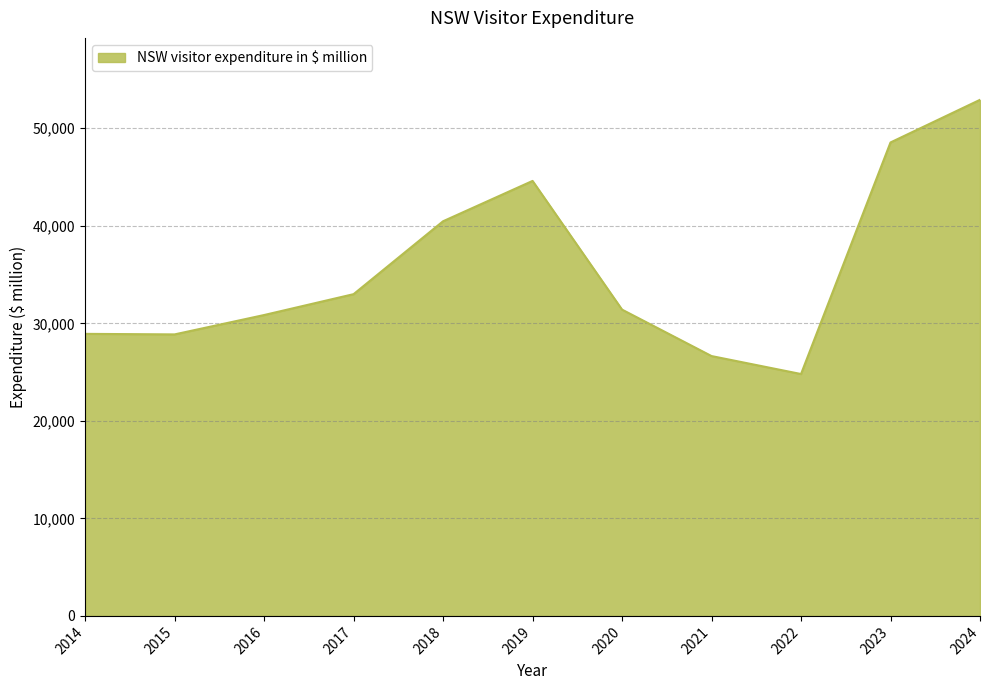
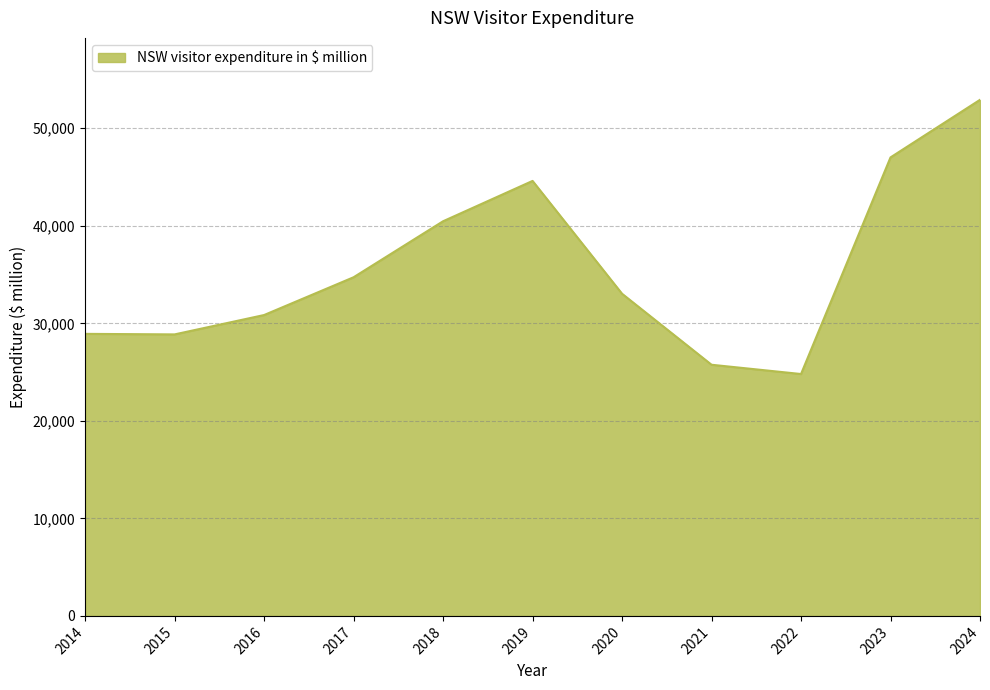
  {
    "2014": "29,000",
    "2015": "29,000",
    "2016": "31,000",
-   "2017": "33,000",
+   "2017": "35,000",
    "2018": "40,000",
    "2019": "45,000",
-   "2020": "31,000",
-   "2021": "27,000",
+   "2020": "33,000",
+   "2021": "26,000",
    "2022": "25,000",
-   "2023": "49,000",
+   "2023": "47,000",
    "2024": "53,000"
  }
